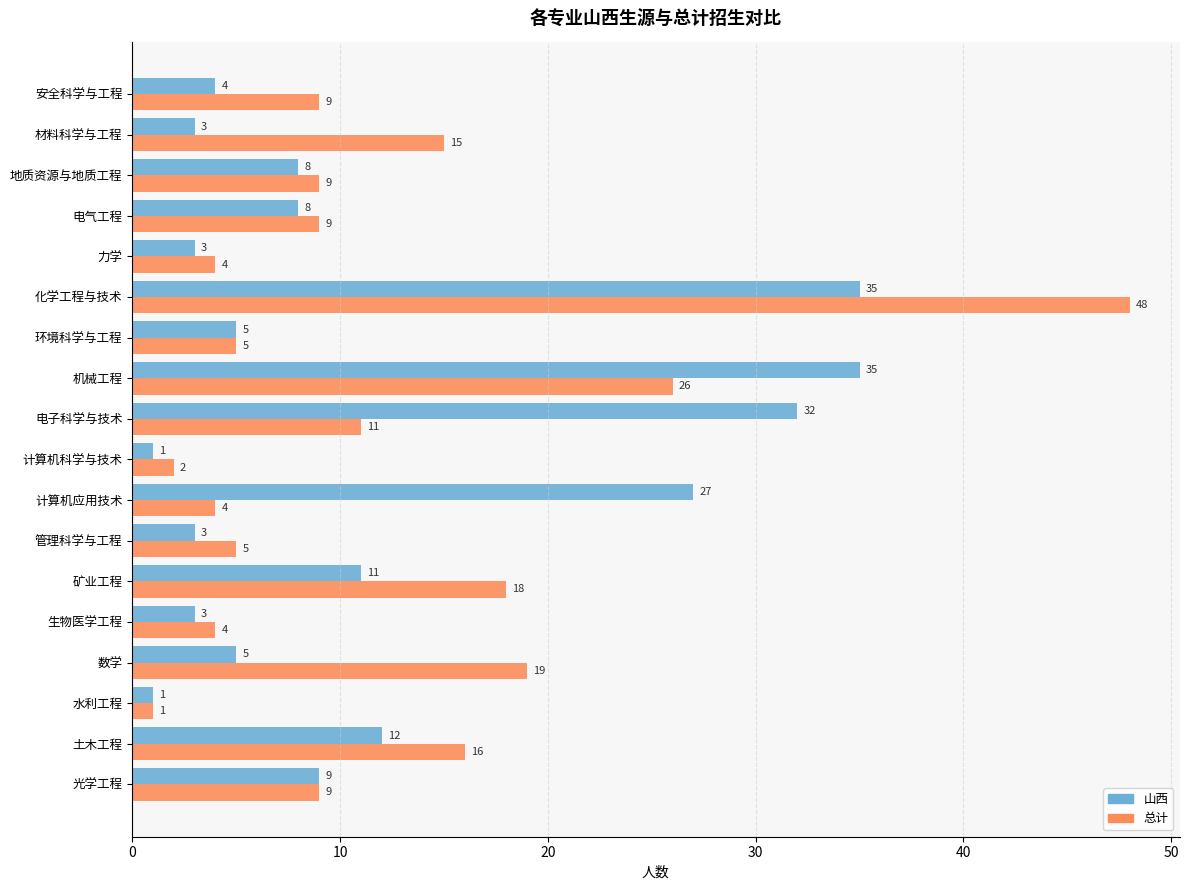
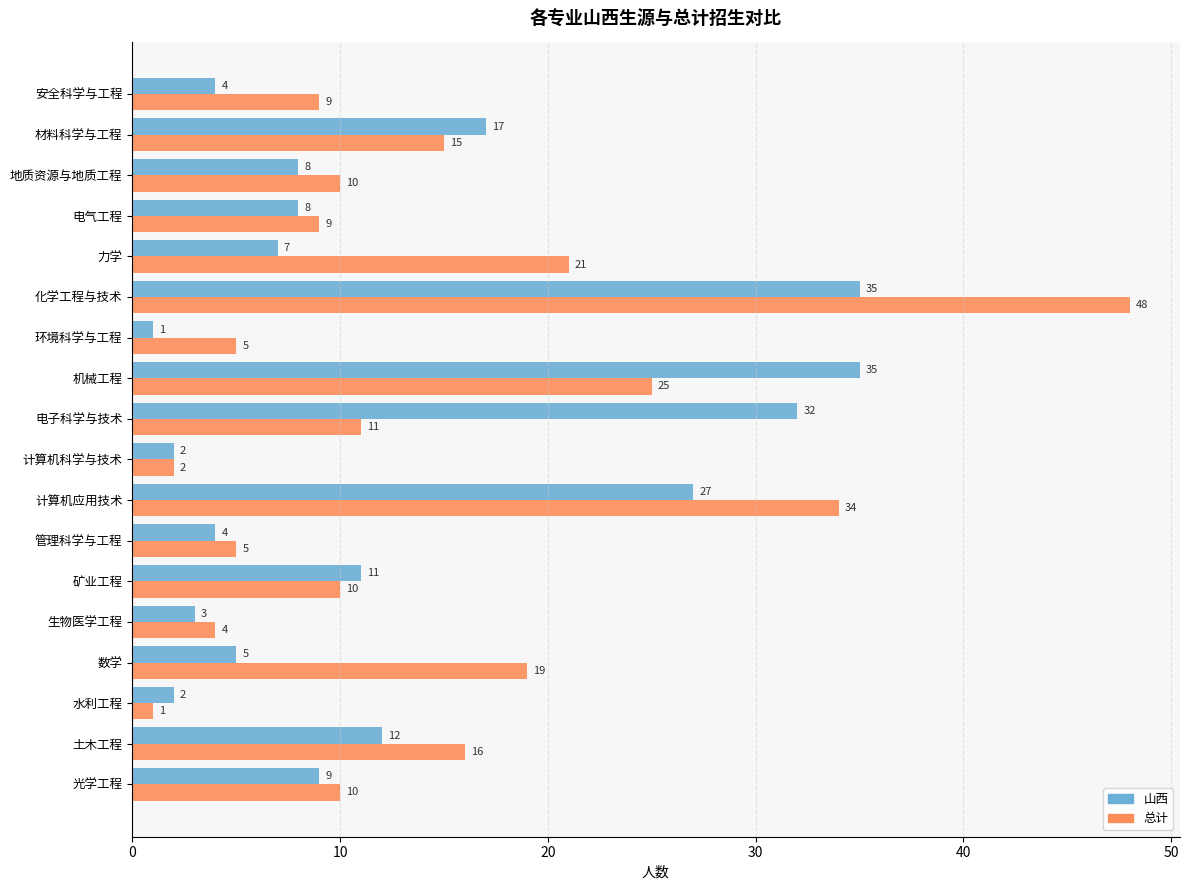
  {
    "总计": {
      "安全科学与工程": 9,
      "材料科学与工程": 15,
-     "地质资源与地质工程": 9,
+     "地质资源与地质工程": 10,
      "电气工程": 9,
-     "力学": 4,
+     "力学": 21,
      "化学工程与技术": 48,
      "环境科学与工程": 5,
-     "机械工程": 26,
+     "机械工程": 25,
      "电子科学与技术": 11,
      "计算机科学与技术": 2,
-     "计算机应用技术": 4,
+     "计算机应用技术": 34,
      "管理科学与工程": 5,
-     "矿业工程": 18,
+     "矿业工程": 10,
      "生物医学工程": 4,
      "数学": 19,
      "水利工程": 1,
      "土木工程": 16,
-     "光学工程": 9
+     "光学工程": 10
    },
    "山西": {
      "安全科学与工程": 4,
-     "材料科学与工程": 3,
+     "材料科学与工程": 17,
      "地质资源与地质工程": 8,
      "电气工程": 8,
-     "力学": 3,
+     "力学": 7,
      "化学工程与技术": 35,
-     "环境科学与工程": 5,
+     "环境科学与工程": 1,
      "机械工程": 35,
      "电子科学与技术": 32,
-     "计算机科学与技术": 1,
+     "计算机科学与技术": 2,
      "计算机应用技术": 27,
-     "管理科学与工程": 3,
+     "管理科学与工程": 4,
      "矿业工程": 11,
      "生物医学工程": 3,
      "数学": 5,
-     "水利工程": 1,
+     "水利工程": 2,
      "土木工程": 12,
      "光学工程": 9
    }
  }
